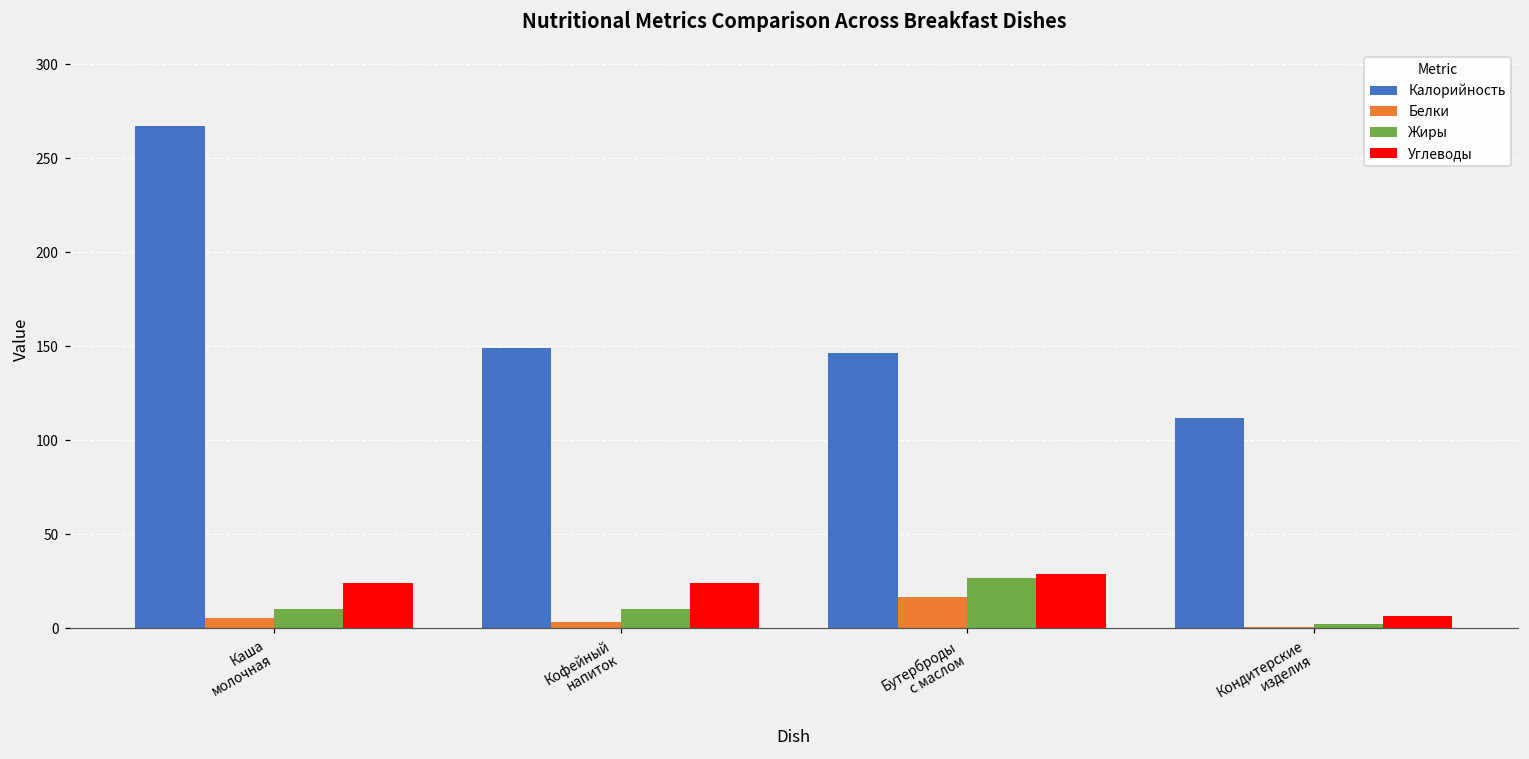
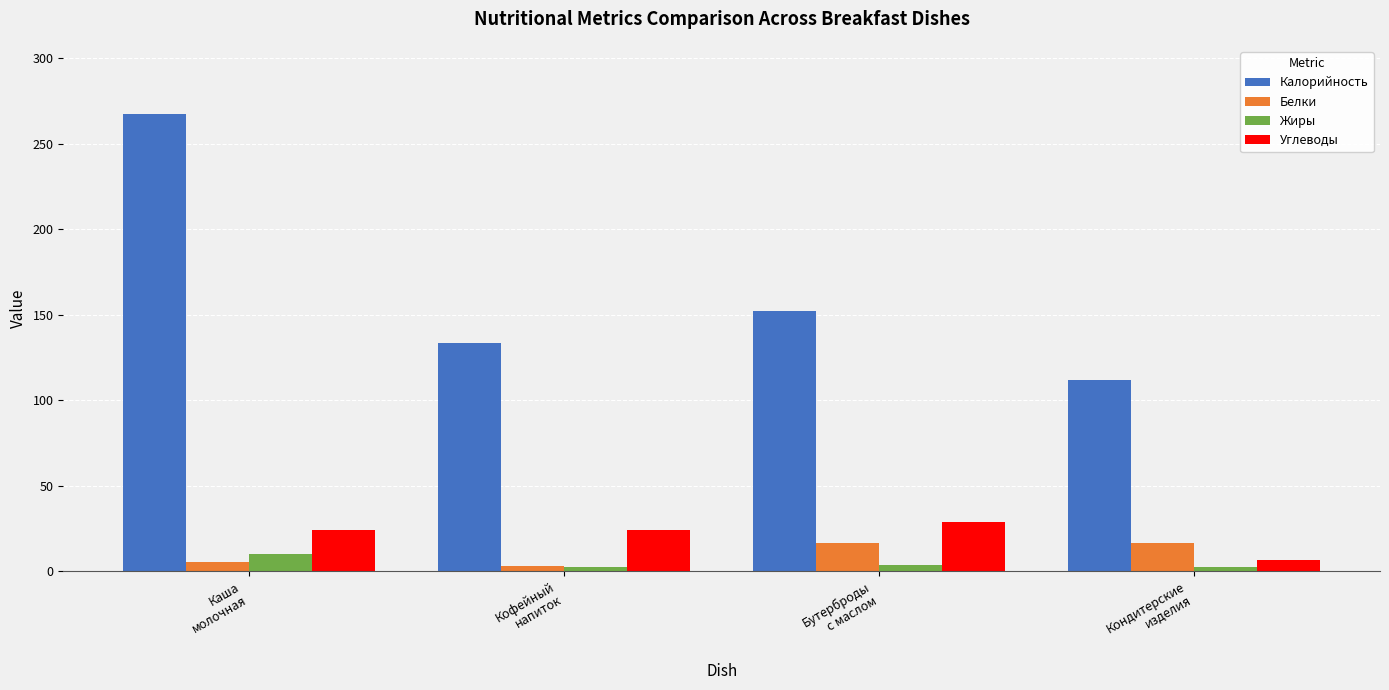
  {
    "Калорийность": {
      "Каша молочная": 267,
-     "Кофейный напиток": 149,
-     "Бутерброды с маслом": 146,
+     "Кофейный напиток": 133,
+     "Бутерброды с маслом": 152,
      "Кондитерские изделия": 112
    },
    "Белки": {
      "Каша молочная": 5,
      "Кофейный напиток": 3,
      "Бутерброды с маслом": 17,
-     "Кондитерские изделия": 1
+     "Кондитерские изделия": 16
    },
    "Жиры": {
      "Каша молочная": 10,
-     "Кофейный напиток": 10,
-     "Бутерброды с маслом": 27,
+     "Кофейный напиток": 3,
+     "Бутерброды с маслом": 4,
      "Кондитерские изделия": 2
    },
    "Углеводы": {
      "Каша молочная": 24,
      "Кофейный напиток": 24,
      "Бутерброды с маслом": 29,
      "Кондитерские изделия": 6
    }
  }
